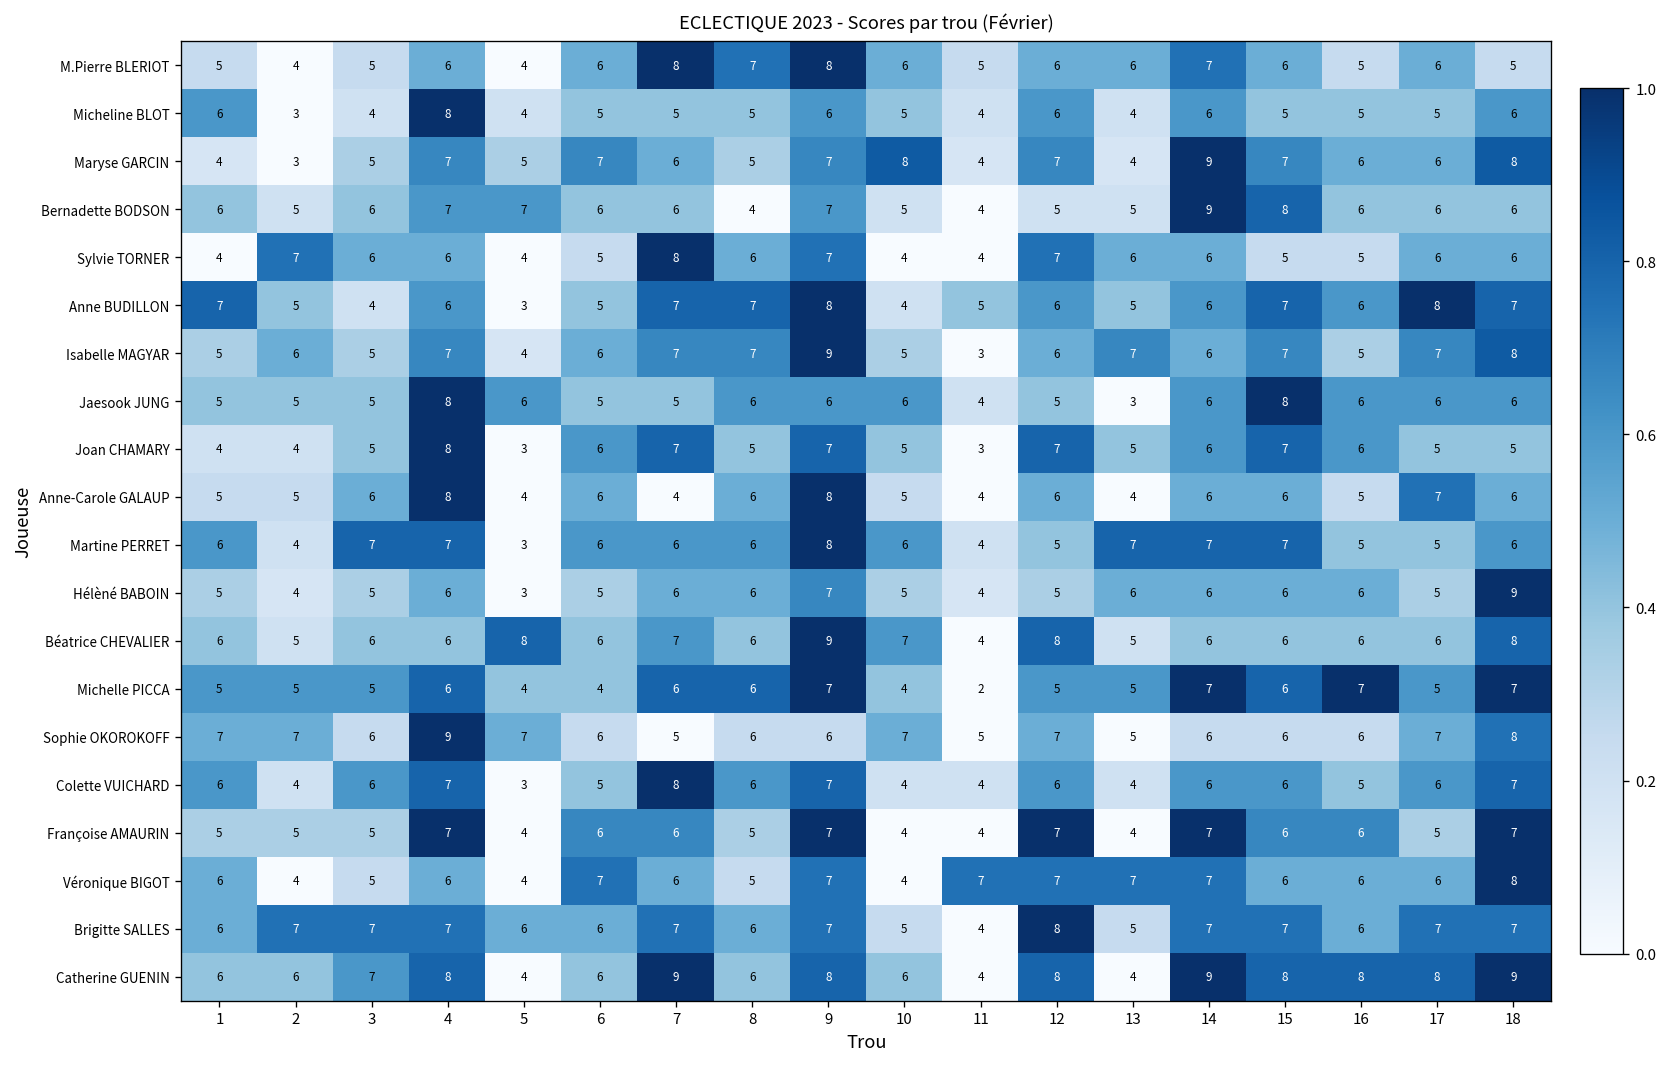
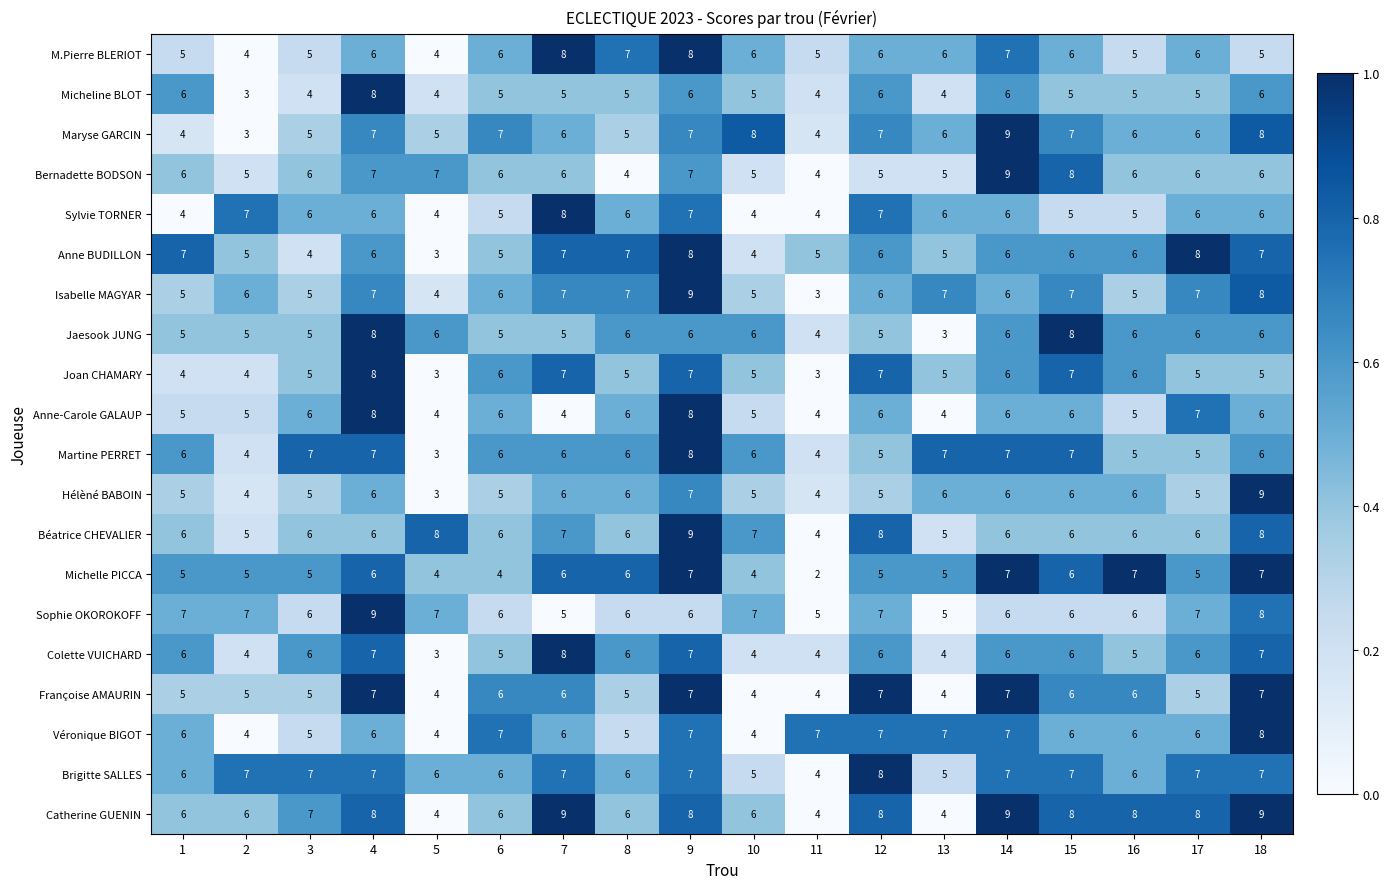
  {
    "Maryse GARCIN": {
      "1": 4,
      "2": 3,
      "3": 5,
      "4": 7,
      "5": 5,
      "6": 7,
      "7": 6,
      "8": 5,
      "9": 7,
      "10": 8,
      "11": 4,
      "12": 7,
-     "13": 4,
+     "13": 6,
      "14": 9,
      "15": 7,
      "16": 6,
      "17": 6,
      "18": 8
    },
    "Anne BUDILLON": {
      "1": 7,
      "2": 5,
      "3": 4,
      "4": 6,
      "5": 3,
      "6": 5,
      "7": 7,
      "8": 7,
      "9": 8,
      "10": 4,
      "11": 5,
      "12": 6,
      "13": 5,
      "14": 6,
-     "15": 7,
+     "15": 6,
      "16": 6,
      "17": 8,
      "18": 7
    }
  }
